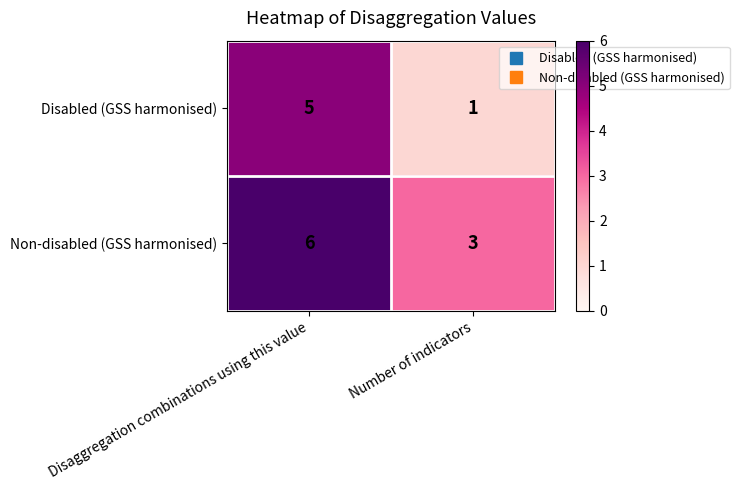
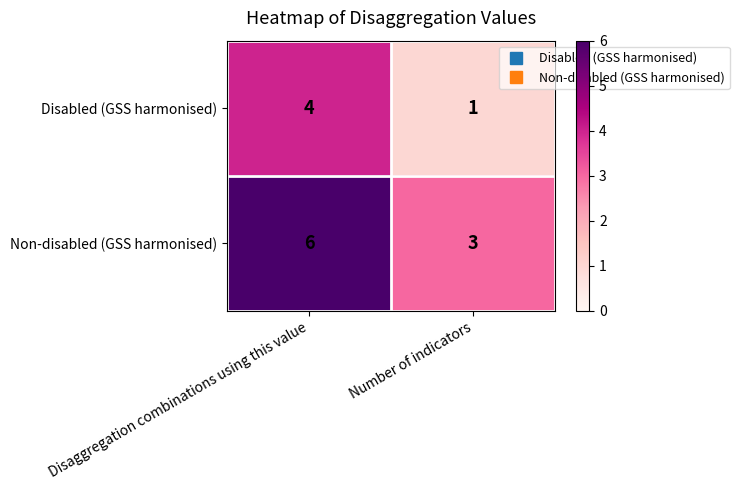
  {
    "Disabled (GSS harmonised)": {
-     "Disaggregation combinations using this value": 5,
+     "Disaggregation combinations using this value": 4,
      "Number of indicators": 1
    },
    "Non-disabled (GSS harmonised)": {
      "Disaggregation combinations using this value": 6,
      "Number of indicators": 3
    }
  }
